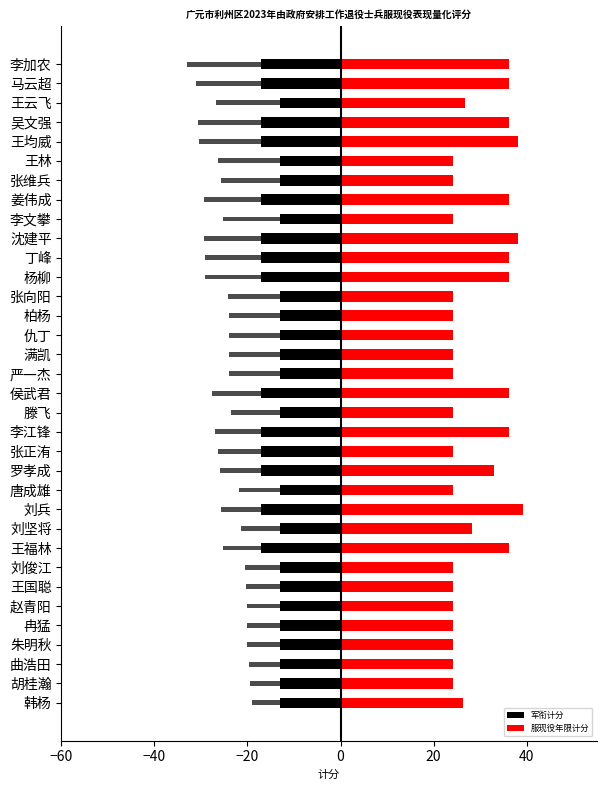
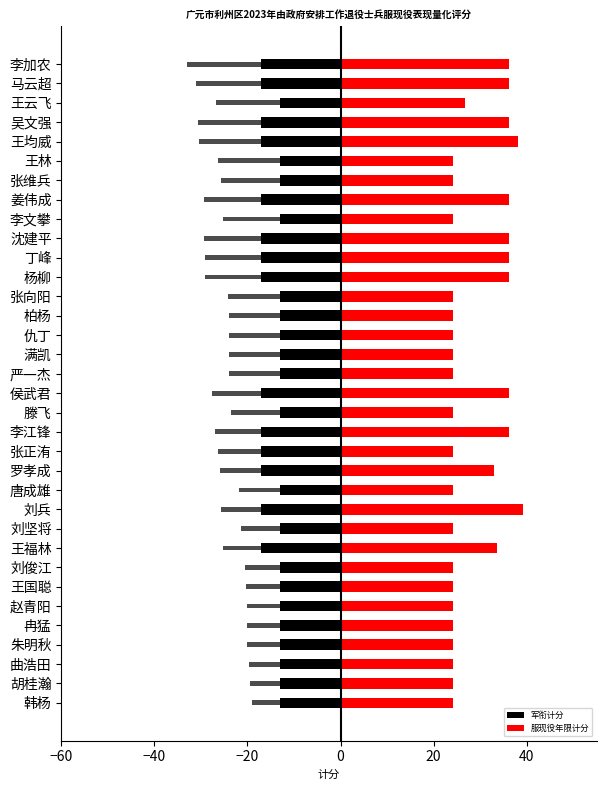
  {
    "服现役年限计分": {
      "李加农": 36,
      "马云超": 36,
      "王云飞": 27,
      "吴文强": 36,
      "王均威": 38,
      "王林": 24,
      "张维兵": 24,
      "姜伟成": 36,
      "李文攀": 24,
-     "沈建平": 38,
+     "沈建平": 36,
      "丁峰": 36,
      "杨柳": 36,
      "张向阳": 24,
      "柏杨": 24,
      "仇丁": 24,
      "满凯": 24,
      "严一杰": 24,
      "侯武君": 36,
      "滕飞": 24,
      "李江锋": 36,
      "张正洧": 24,
      "罗孝成": 33,
      "唐成雄": 24,
      "刘兵": 39,
-     "刘坚将": 28,
-     "王福林": 36,
+     "刘坚将": 24,
+     "王福林": 34,
      "刘俊江": 24,
      "王国聪": 24,
      "赵青阳": 24,
      "冉猛": 24,
      "朱明秋": 24,
      "曲浩田": 24,
      "胡桂瀚": 24,
-     "韩杨": 26
+     "韩杨": 24
    }
  }
